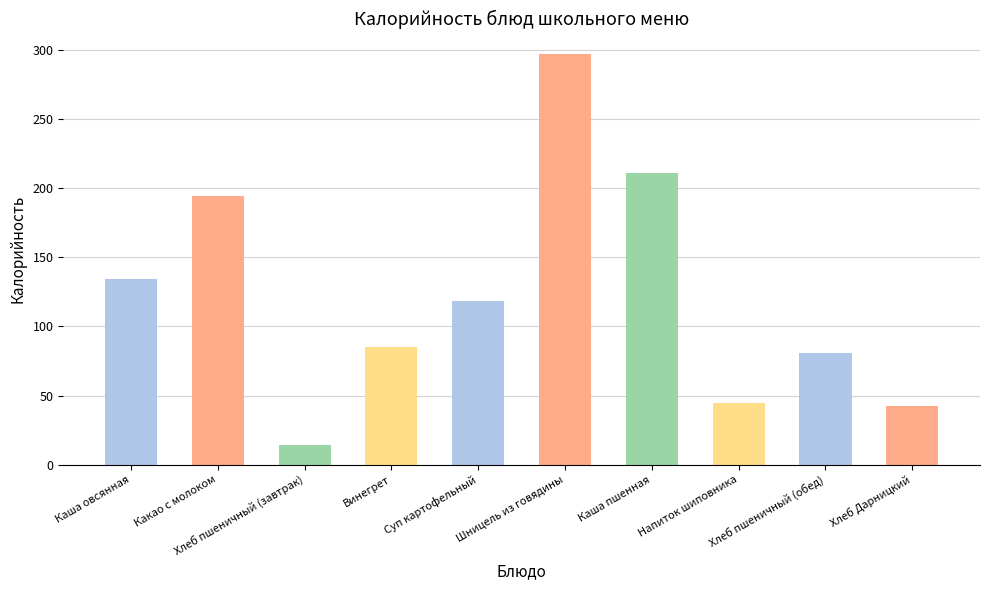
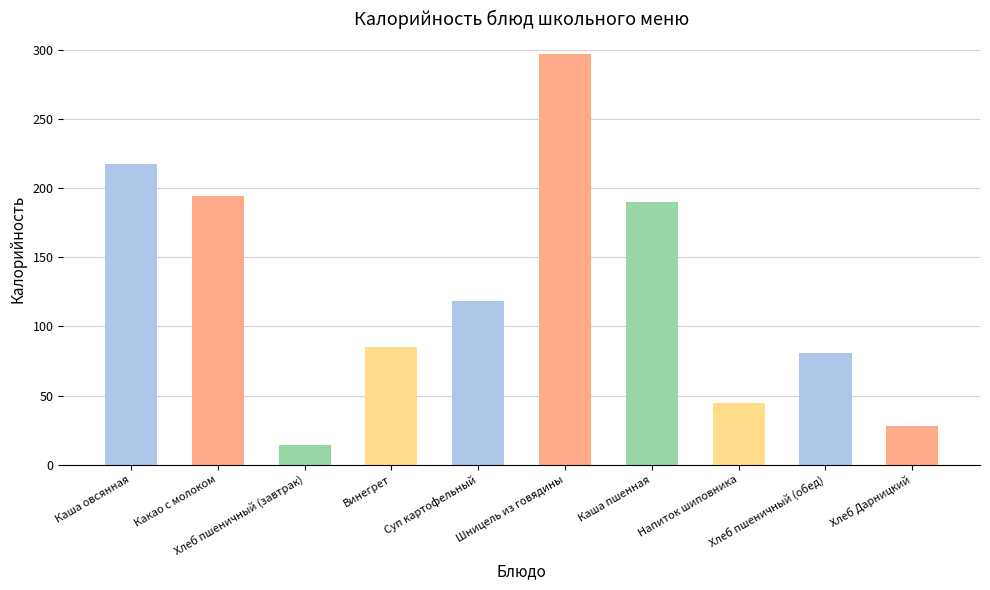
  {
-   "Каша овсянная": 135,
+   "Каша овсянная": 218,
    "Какао с молоком": 195,
    "Хлеб пшеничный (завтрак)": 14,
    "Винегрет": 85,
    "Суп картофельный": 118,
    "Шницель из говядины": 297,
-   "Каша пшенная": 211,
+   "Каша пшенная": 190,
    "Напиток шиповника": 44,
    "Хлеб пшеничный (обед)": 81,
-   "Хлеб Дарницкий": 42
+   "Хлеб Дарницкий": 28
  }
